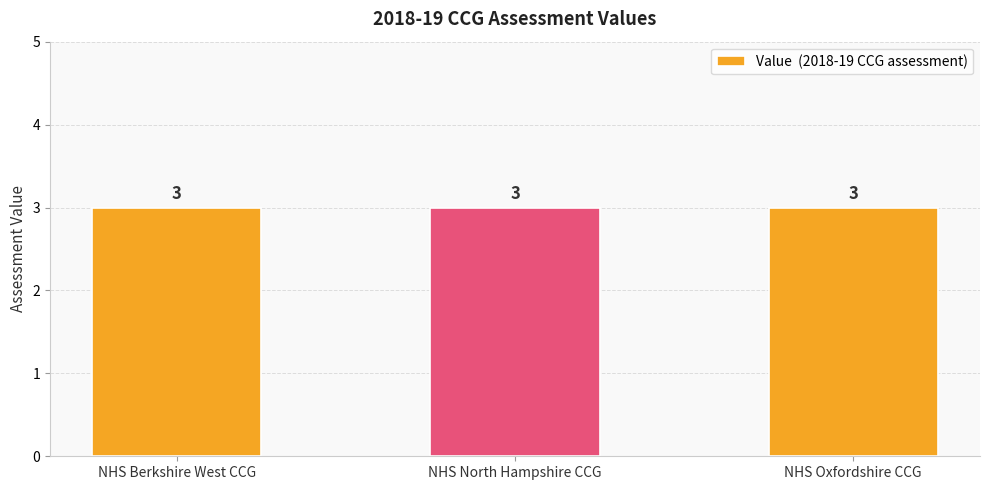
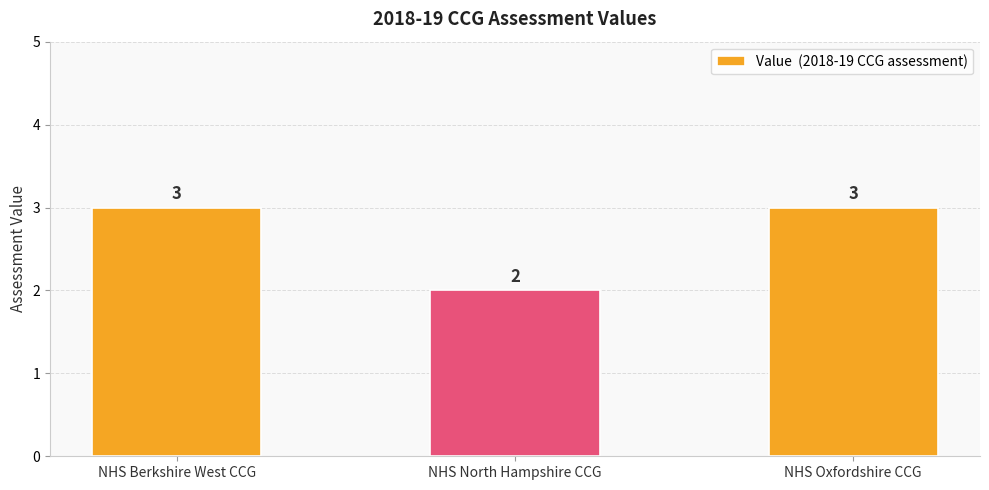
  {
    "NHS Berkshire West CCG": 3,
-   "NHS North Hampshire CCG": 3,
+   "NHS North Hampshire CCG": 2,
    "NHS Oxfordshire CCG": 3
  }
